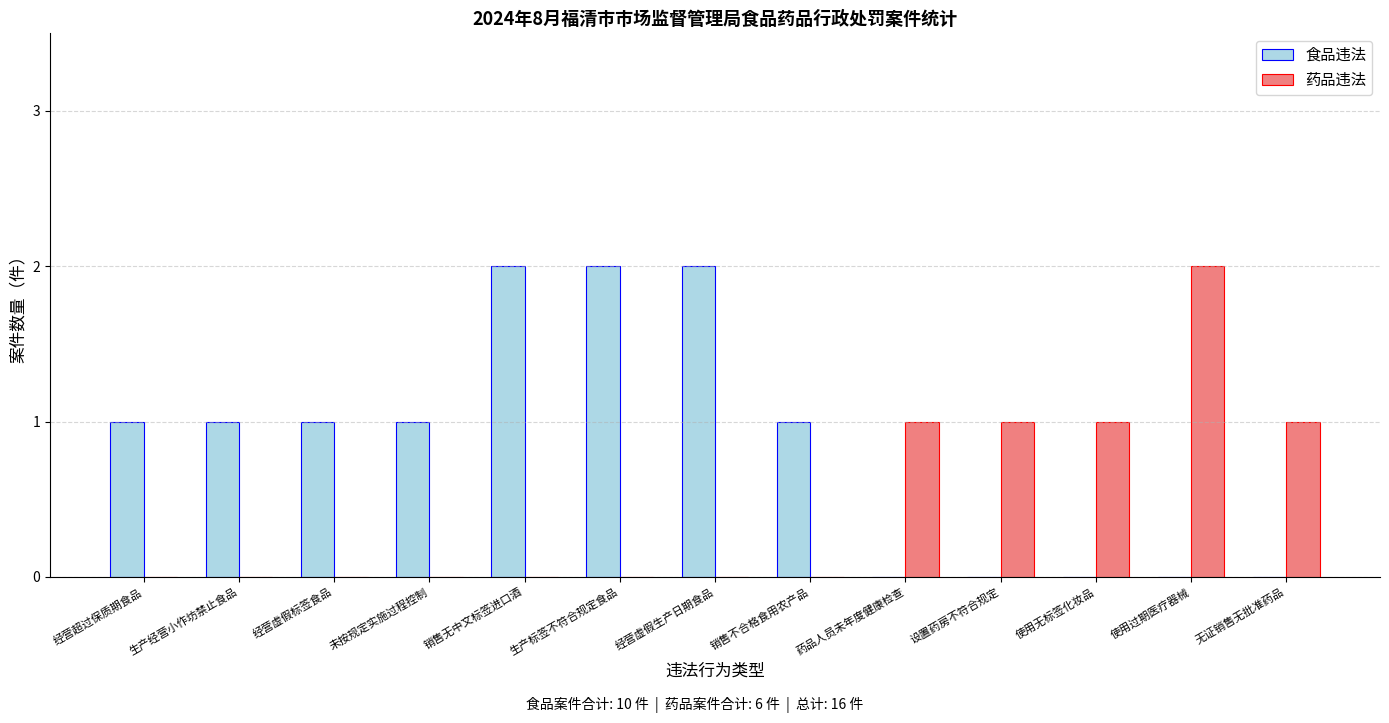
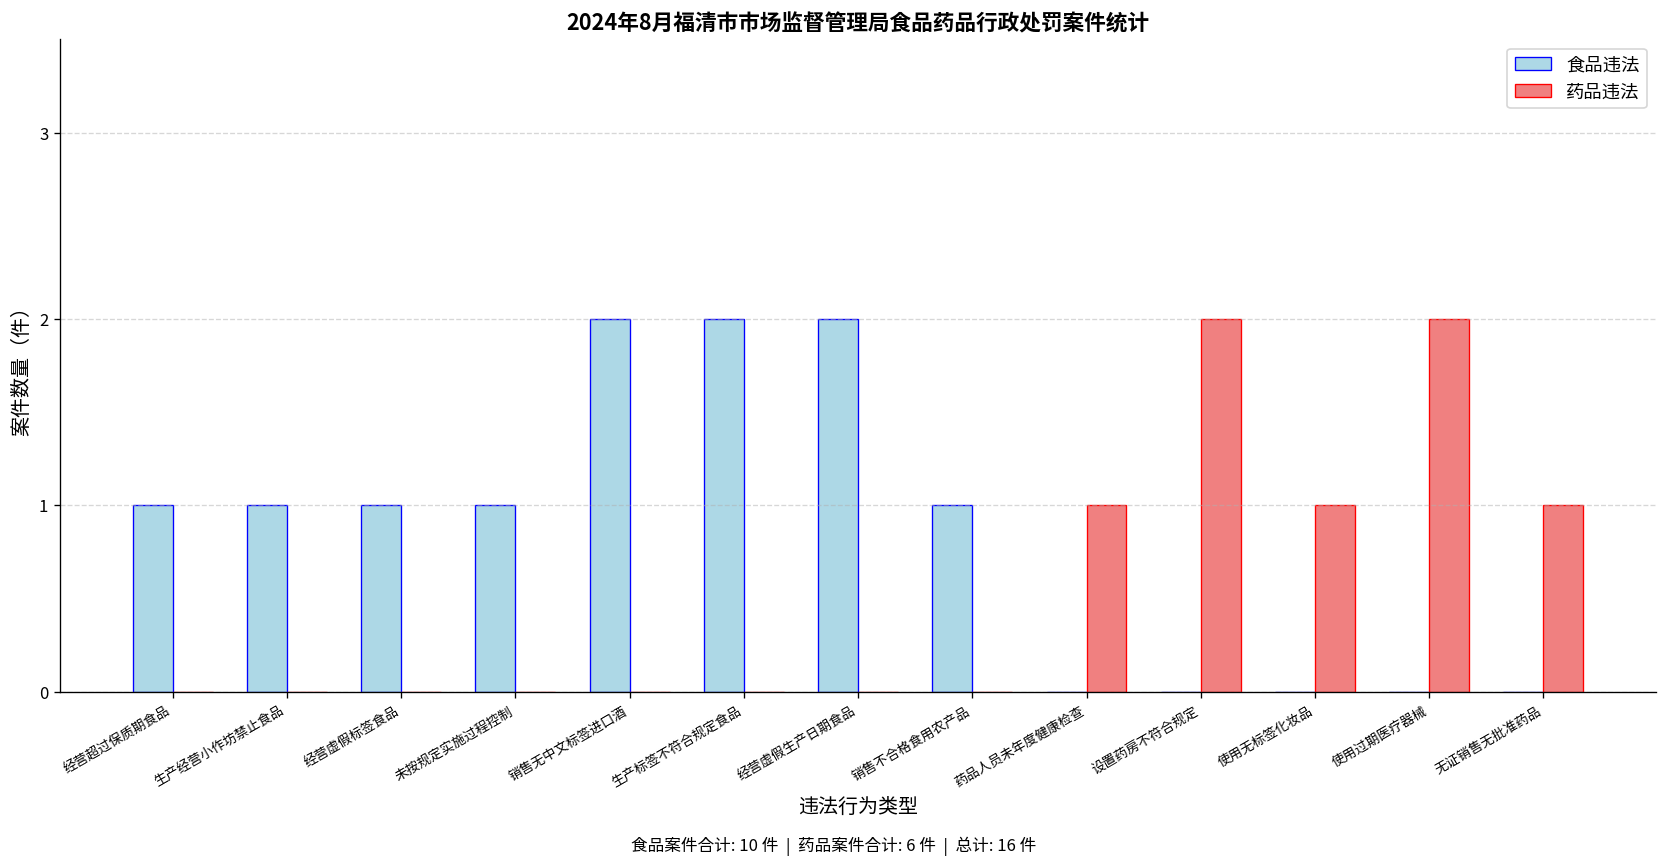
  {
    "食品违法": {
      "经营超过保质期食品": 1,
      "生产经营小作坊禁止食品": 1,
      "经营虚假标签食品": 1,
      "未按规定实施过程控制": 1,
      "销售无中文标签进口酒": 2,
      "生产标签不符合规定食品": 2,
      "经营虚假生产日期食品": 2,
      "销售不合格食用农产品": 1,
      "药品人员未年度健康检查": 0,
      "设置药房不符合规定": 0,
      "使用无标签化妆品": 0,
      "使用过期医疗器械": 0,
      "无证销售无批准药品": 0
    },
    "药品违法": {
      "经营超过保质期食品": 0,
      "生产经营小作坊禁止食品": 0,
      "经营虚假标签食品": 0,
      "未按规定实施过程控制": 0,
      "销售无中文标签进口酒": 0,
      "生产标签不符合规定食品": 0,
      "经营虚假生产日期食品": 0,
      "销售不合格食用农产品": 0,
      "药品人员未年度健康检查": 1,
-     "设置药房不符合规定": 1,
+     "设置药房不符合规定": 2,
      "使用无标签化妆品": 1,
      "使用过期医疗器械": 2,
      "无证销售无批准药品": 1
    }
  }
